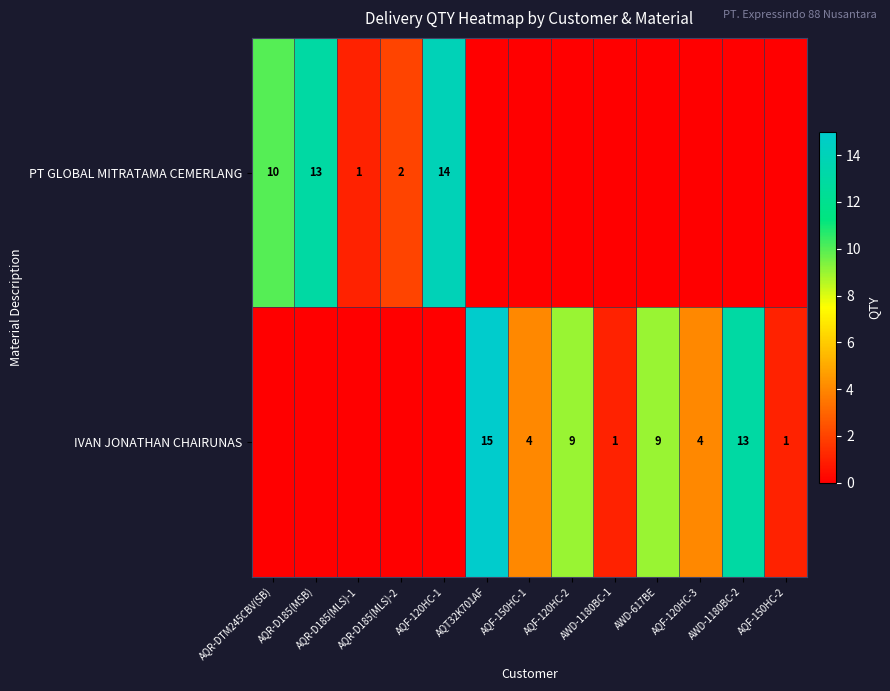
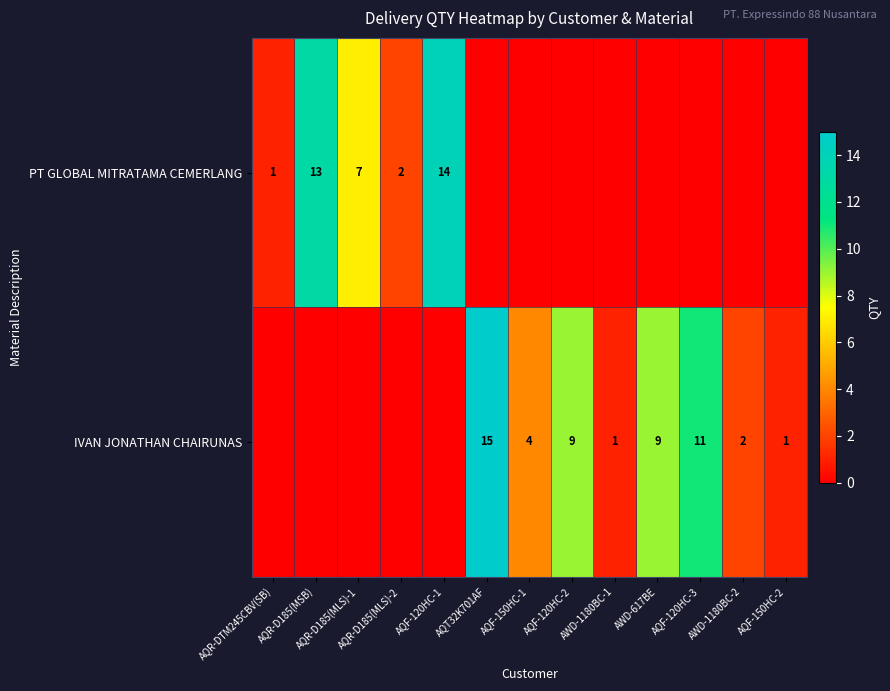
  {
    "PT GLOBAL MITRATAMA CEMERLANG": {
-     "AQR-DTM245CBV(SB)": 10,
+     "AQR-DTM245CBV(SB)": 1,
      "AQR-D185(MSB)": 13,
-     "AQR-D185(MLS)-1": 1,
+     "AQR-D185(MLS)-1": 7,
      "AQR-D185(MLS)-2": 2,
      "AQF-120HC-1": 14
    },
    "IVAN JONATHAN CHAIRUNAS": {
      "AQT32K701AF": 15,
      "AQF-150HC-1": 4,
      "AQF-120HC-2": 9,
      "AWD-1180BC-1": 1,
      "AWD-617BE": 9,
-     "AQF-120HC-3": 4,
-     "AWD-1180BC-2": 13,
+     "AQF-120HC-3": 11,
+     "AWD-1180BC-2": 2,
      "AQF-150HC-2": 1
    }
  }
